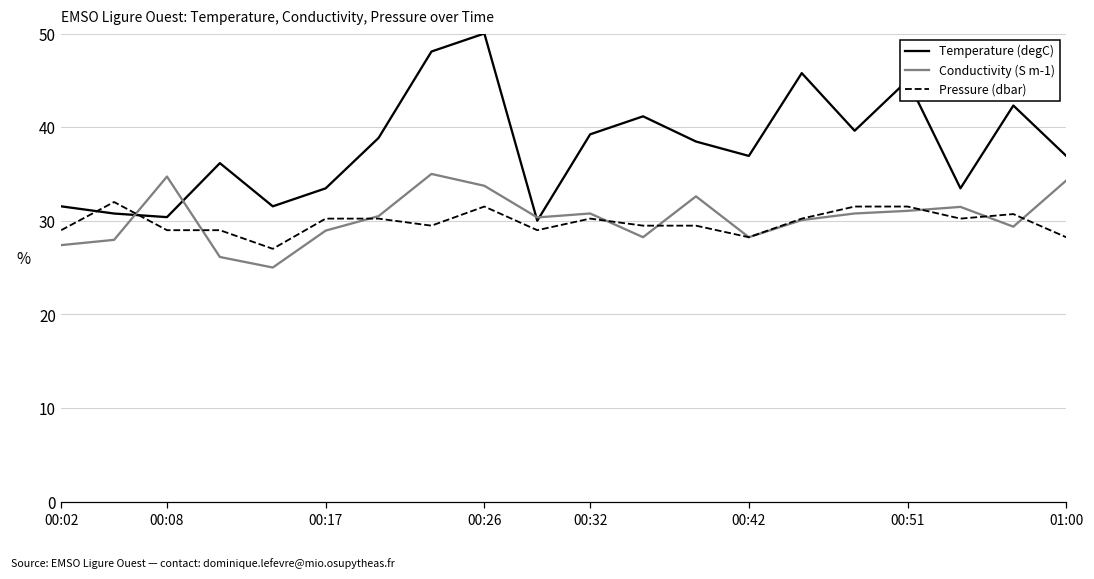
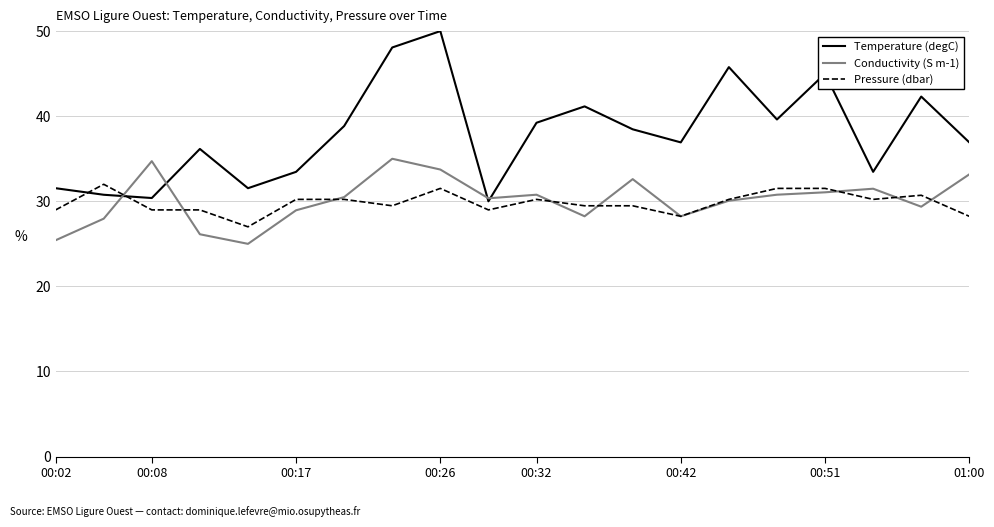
  {
    "Conductivity (S m-1)": {
-     "00:02": 27,
+     "00:02": 25,
      "00:08": 35,
      "00:17": 29,
      "00:26": 34,
      "00:32": 31,
      "00:51": 31,
-     "01:00": 34
+     "01:00": 33
    }
  }
